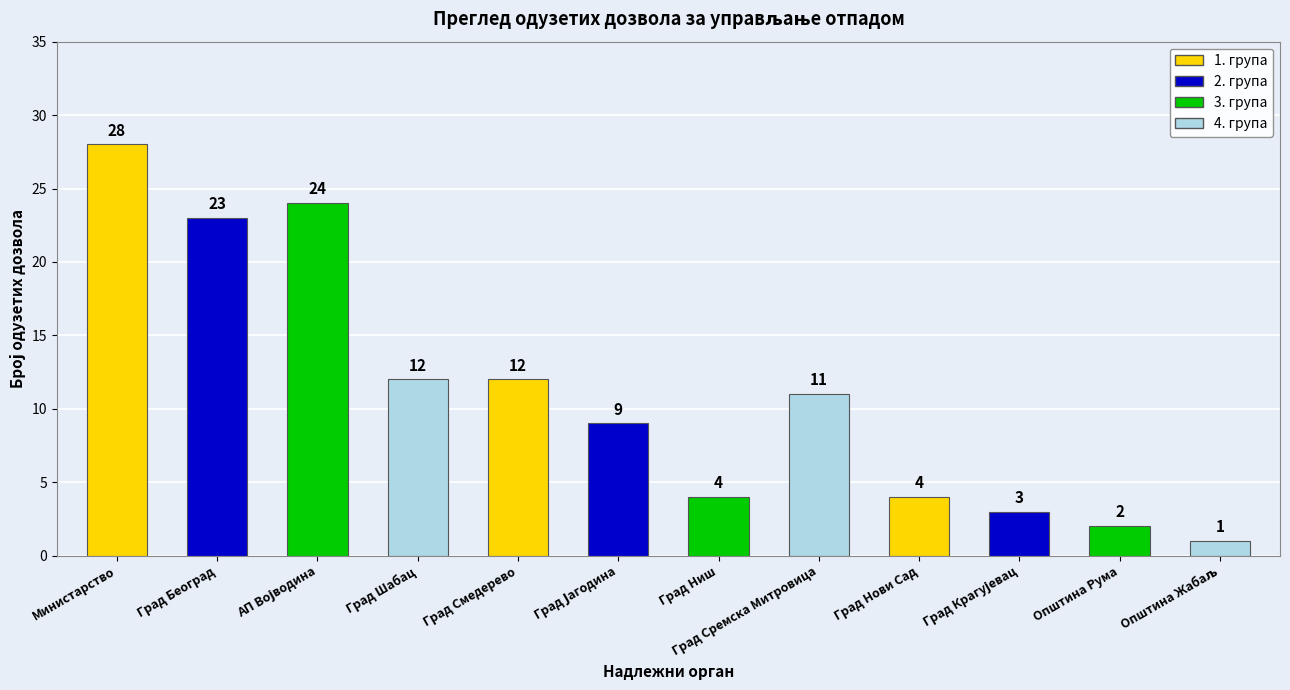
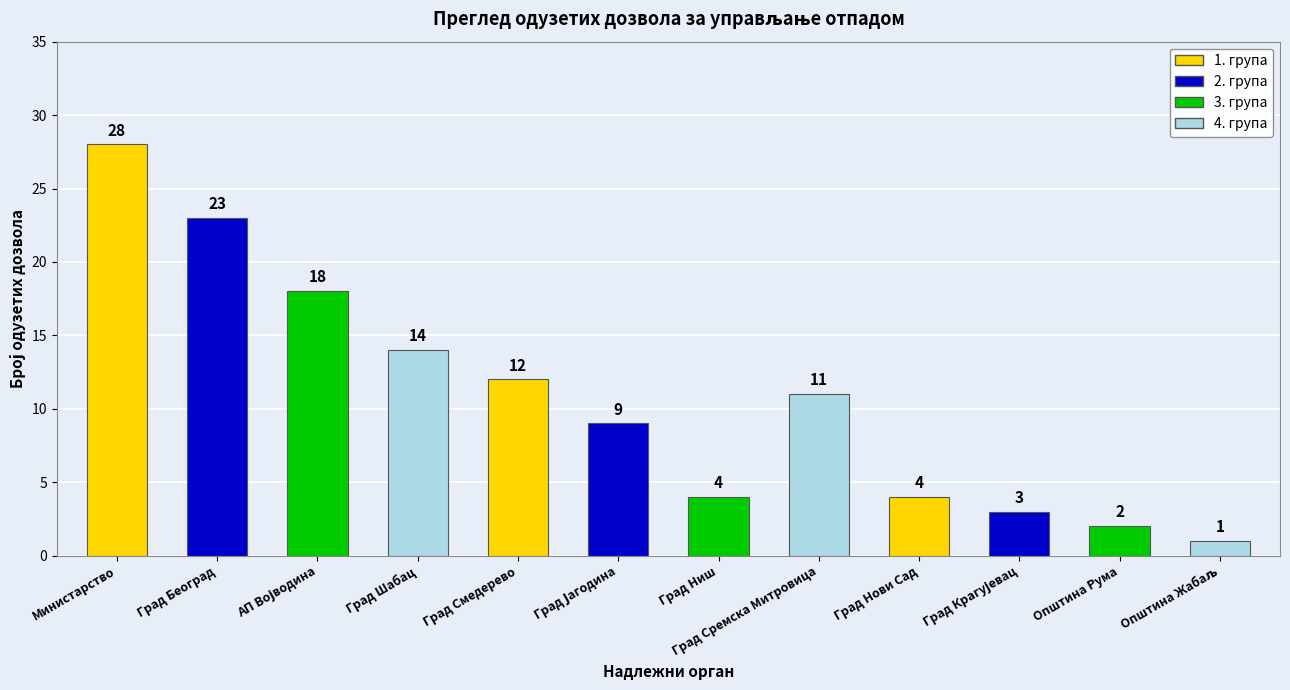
  {
    "Министарство": 28,
    "Град Београд": 23,
-   "АП Војводина": 24,
-   "Град Шабац": 12,
+   "АП Војводина": 18,
+   "Град Шабац": 14,
    "Град Смедерево": 12,
    "Град Јагодина": 9,
    "Град Ниш": 4,
    "Град Сремска Митровица": 11,
    "Град Нови Сад": 4,
    "Град Крагујевац": 3,
    "Општина Рума": 2,
    "Општина Жабаљ": 1
  }
